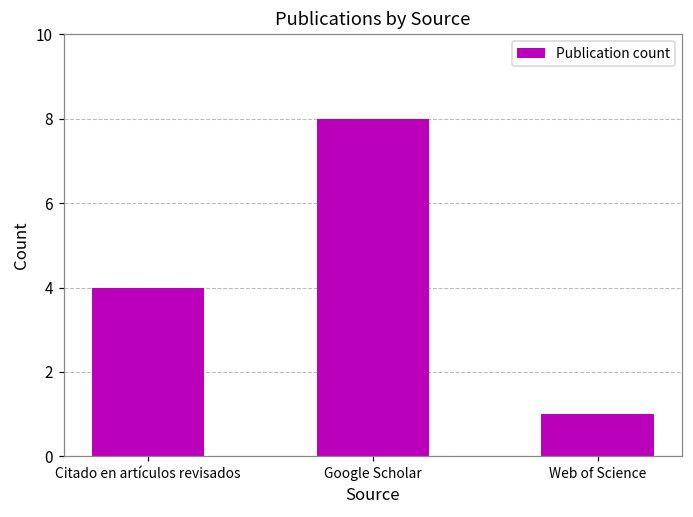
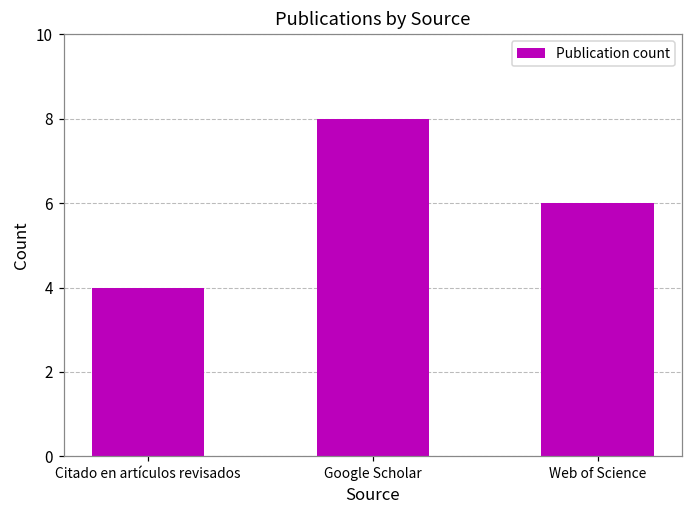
  {
    "Citado en artículos revisados": 4,
    "Google Scholar": 8,
-   "Web of Science": 1
+   "Web of Science": 6
  }
